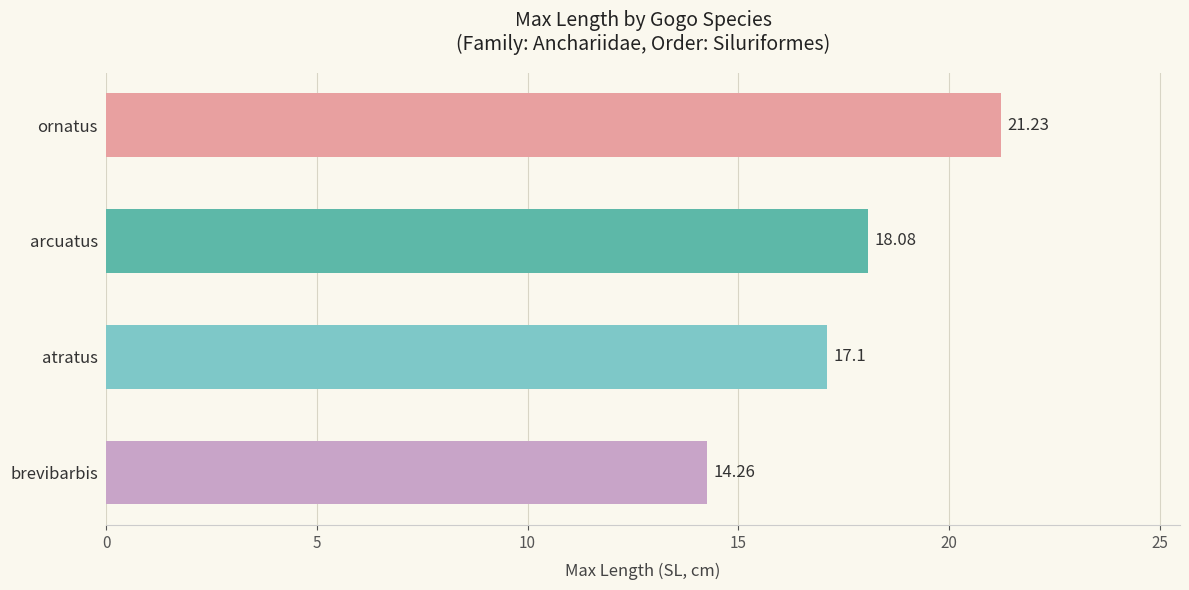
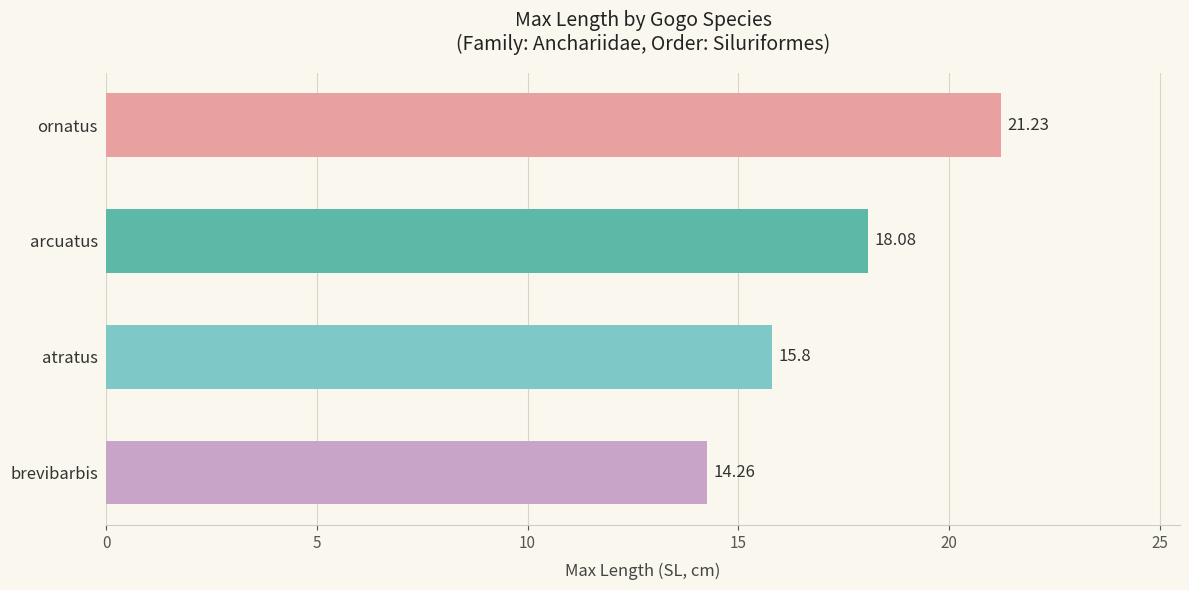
  {
    "ornatus": 21.23,
    "arcuatus": 18.08,
-   "atratus": 17.1,
+   "atratus": 15.8,
    "brevibarbis": 14.26
  }
